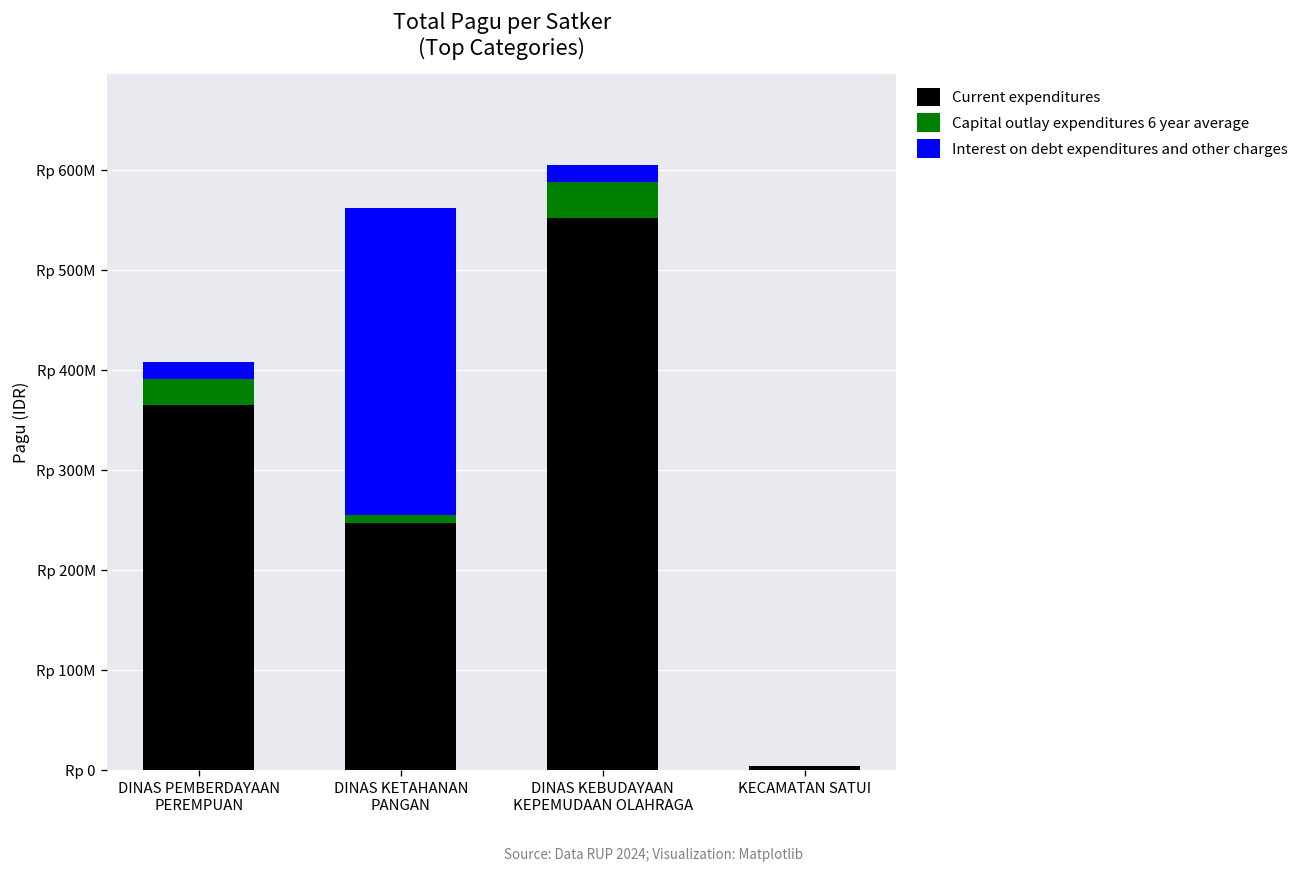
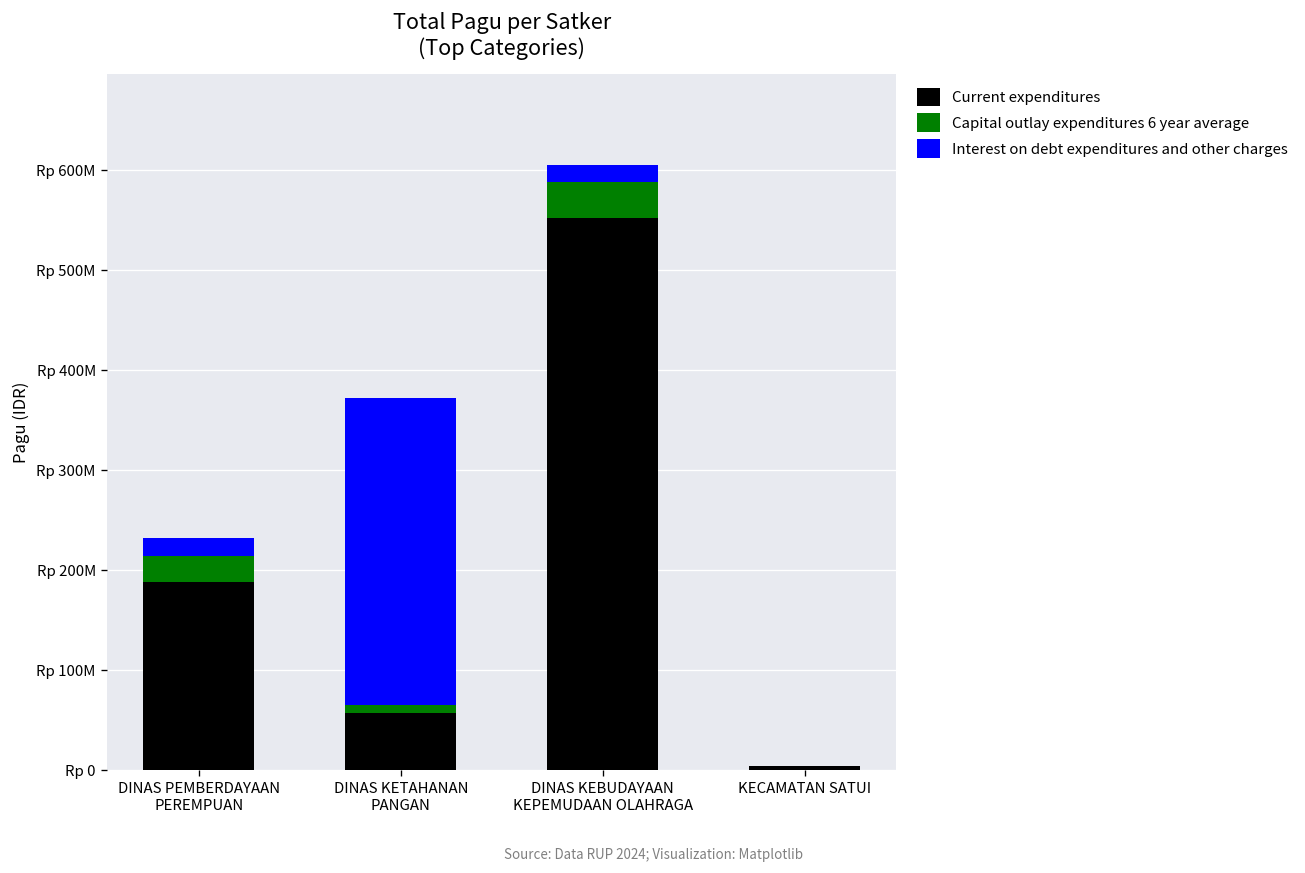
  {
    "Current expenditures": {
-     "DINAS PEMBERDAYAAN PEREMPUAN": "Rp 360000000",
-     "DINAS KETAHANAN PANGAN": "Rp 250000000",
+     "DINAS PEMBERDAYAAN PEREMPUAN": "Rp 190000000",
+     "DINAS KETAHANAN PANGAN": "Rp 60000000",
      "DINAS KEBUDAYAAN KEPEMUDAAN OLAHRAGA": "Rp 550000000",
      "KECAMATAN SATUI": "Rp 0"
    },
    "Capital outlay expenditures 6 year average": {
      "DINAS PEMBERDAYAAN PEREMPUAN": "Rp 30000000",
      "DINAS KETAHANAN PANGAN": "Rp 10000000",
      "DINAS KEBUDAYAAN KEPEMUDAAN OLAHRAGA": "Rp 40000000",
      "KECAMATAN SATUI": "Rp 0"
    },
    "Interest on debt expenditures and other charges": {
      "DINAS PEMBERDAYAAN PEREMPUAN": "Rp 20000000",
      "DINAS KETAHANAN PANGAN": "Rp 310000000",
      "DINAS KEBUDAYAAN KEPEMUDAAN OLAHRAGA": "Rp 20000000",
      "KECAMATAN SATUI": "Rp 0"
    }
  }
